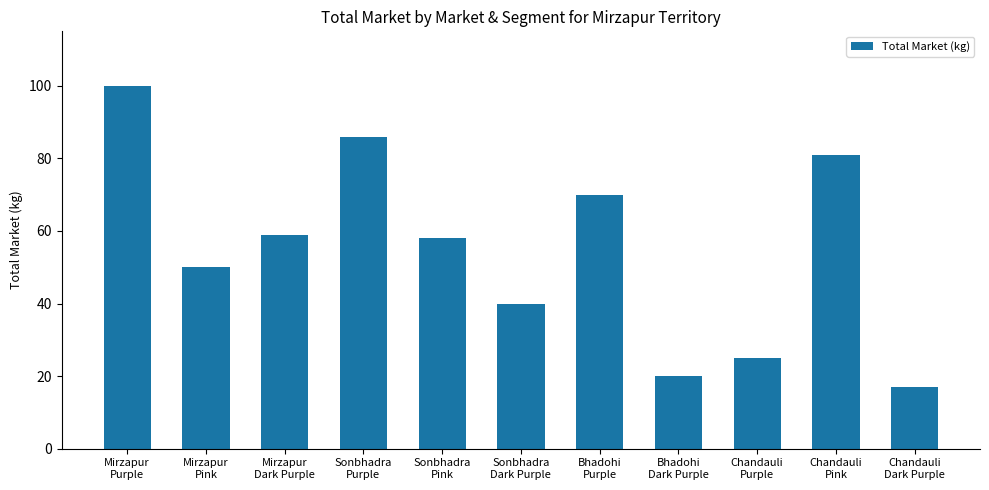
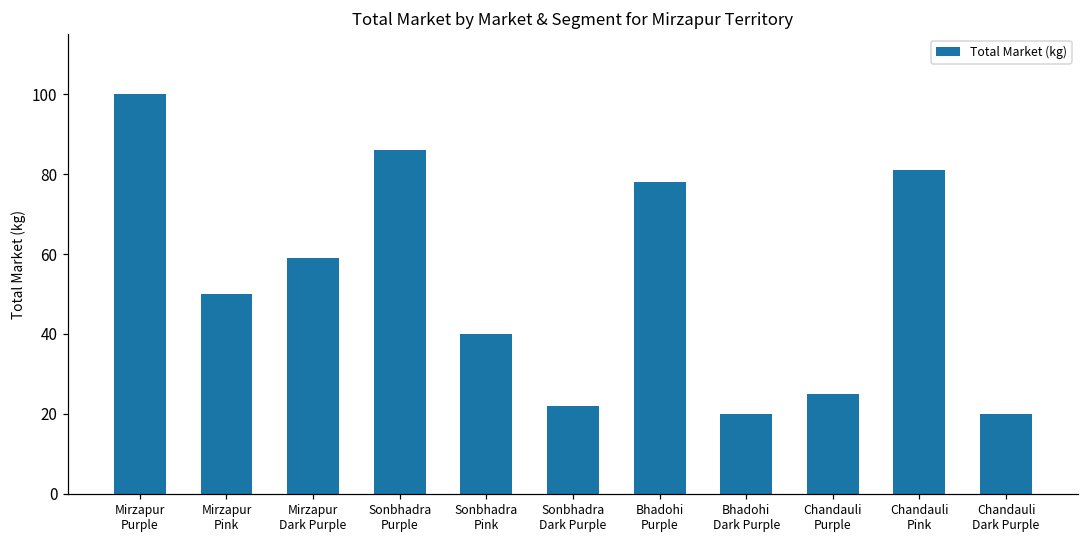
  {
    "Mirzapur Purple": 100,
    "Mirzapur Pink": 50,
    "Mirzapur Dark Purple": 59,
    "Sonbhadra Purple": 86,
-   "Sonbhadra Pink": 58,
-   "Sonbhadra Dark Purple": 40,
-   "Bhadohi Purple": 70,
+   "Sonbhadra Pink": 40,
+   "Sonbhadra Dark Purple": 22,
+   "Bhadohi Purple": 78,
    "Bhadohi Dark Purple": 20,
    "Chandauli Purple": 25,
    "Chandauli Pink": 81,
-   "Chandauli Dark Purple": 17
+   "Chandauli Dark Purple": 20
  }
